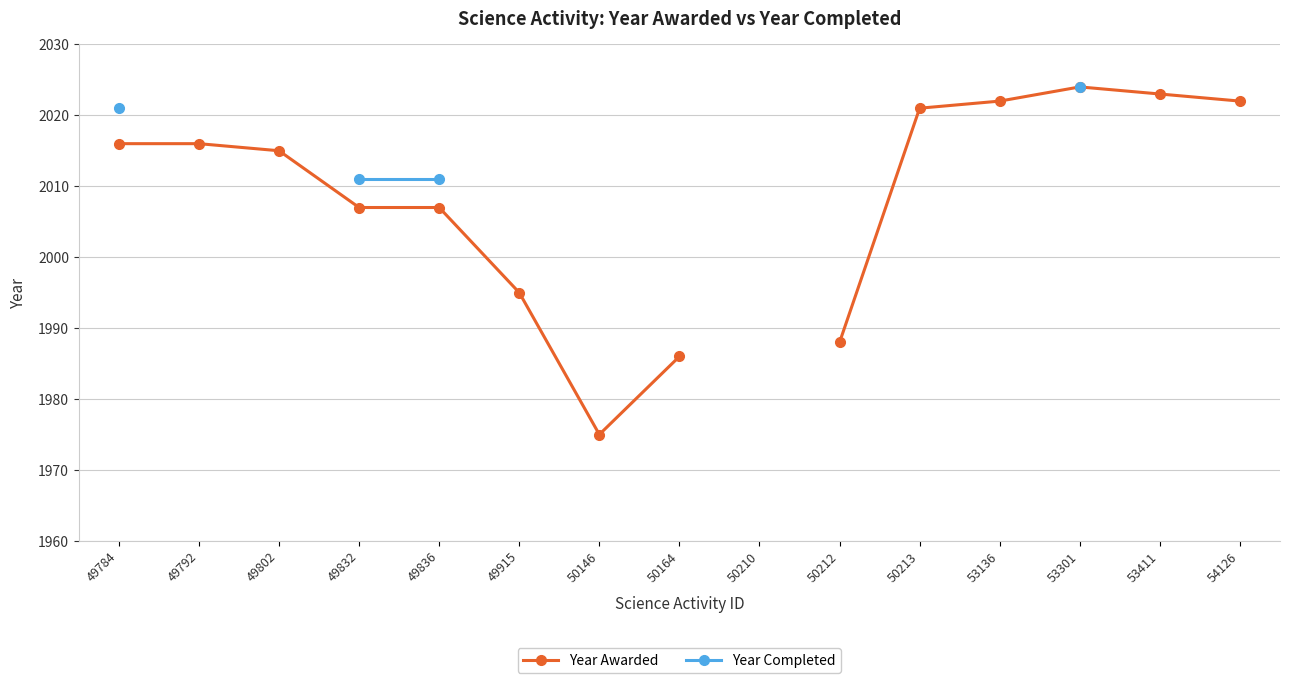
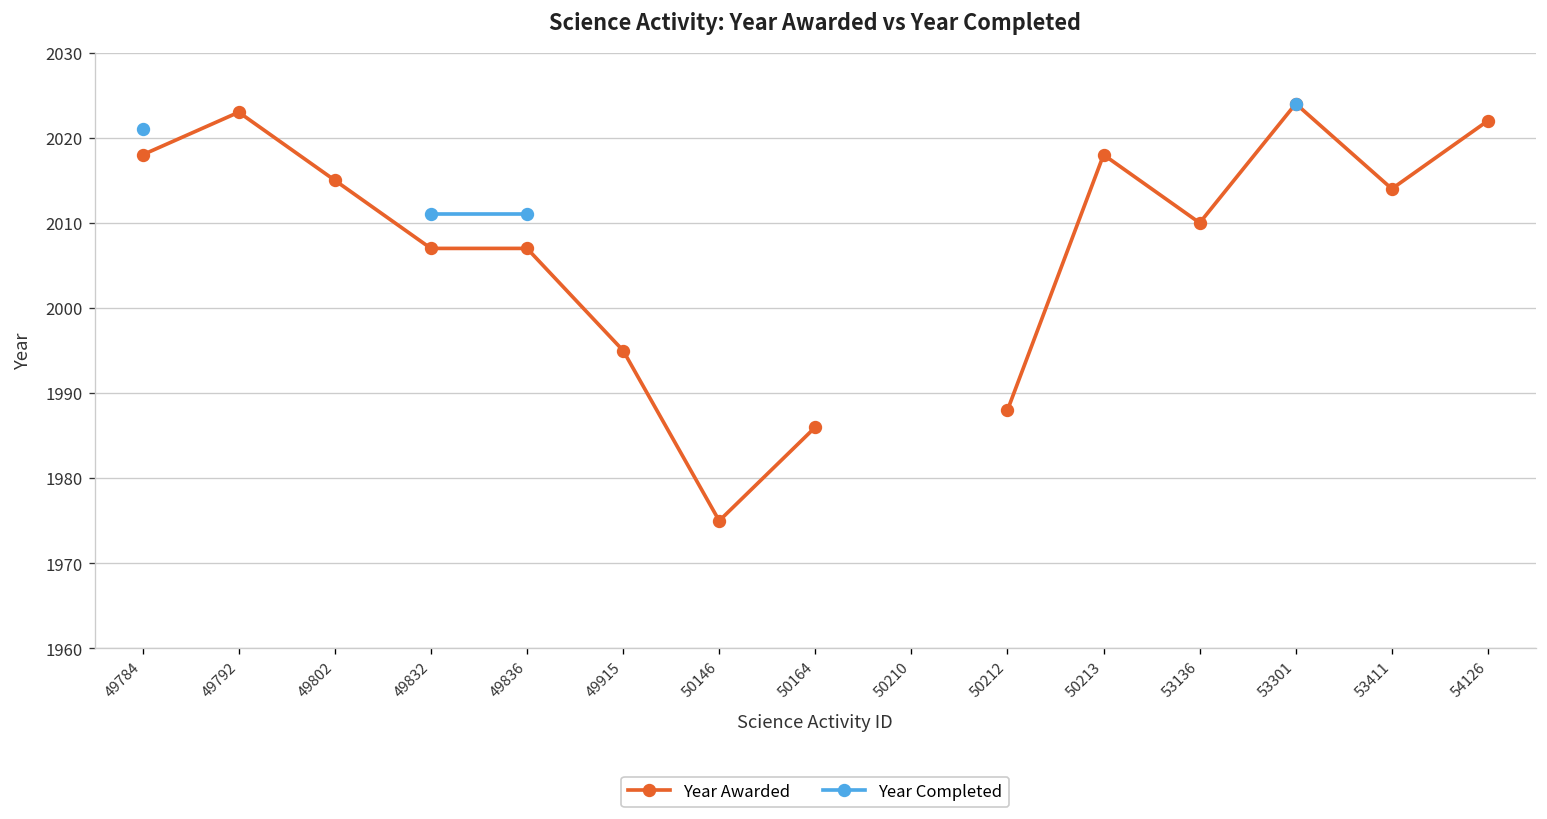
  {
    "Year Awarded": {
-     "49784": 2016,
-     "49792": 2016,
+     "49784": 2018,
+     "49792": 2023,
      "49802": 2015,
      "49832": 2007,
      "49836": 2007,
      "49915": 1995,
      "50146": 1975,
      "50164": 1986,
      "50212": 1988,
-     "50213": 2021,
-     "53136": 2022,
-     "53411": 2023,
+     "50213": 2018,
+     "53136": 2010,
+     "53411": 2014,
      "54126": 2022
    },
    "Year Completed": {
      "49784": 2021,
      "49832": 2011,
      "49836": 2011
    }
  }
